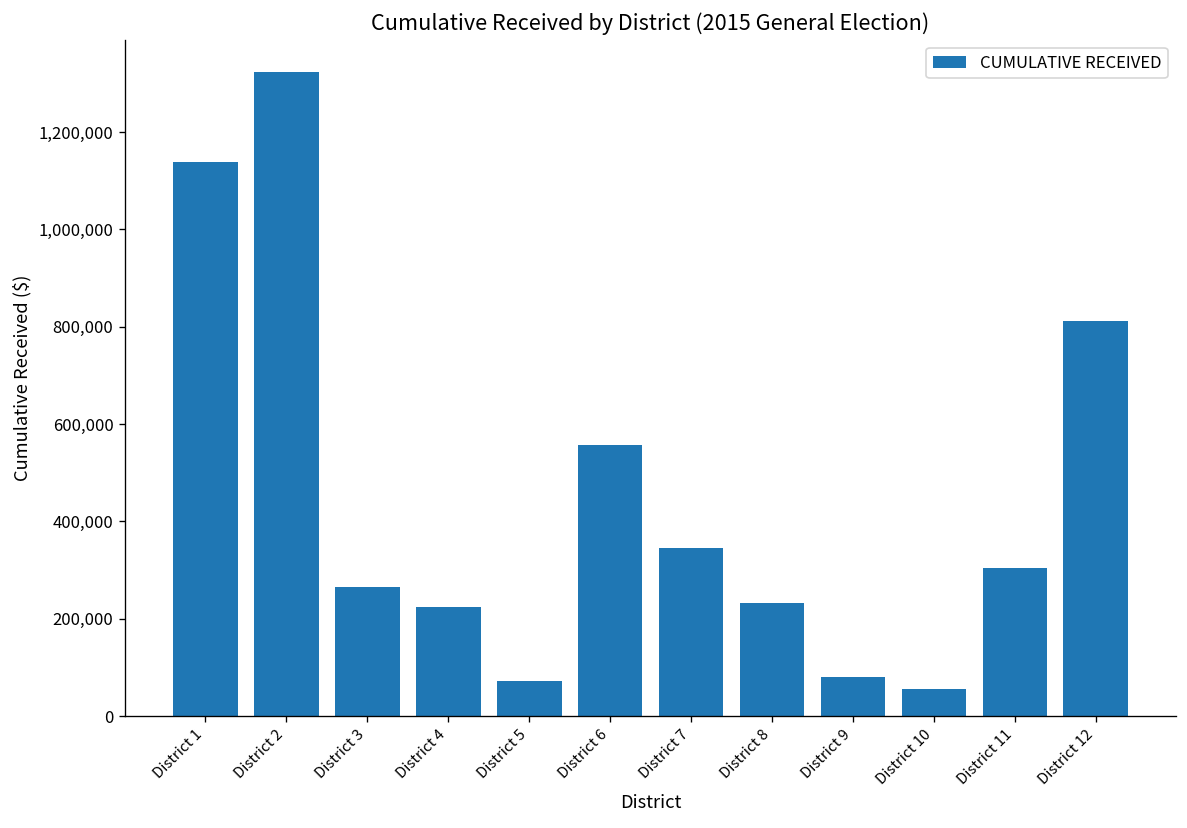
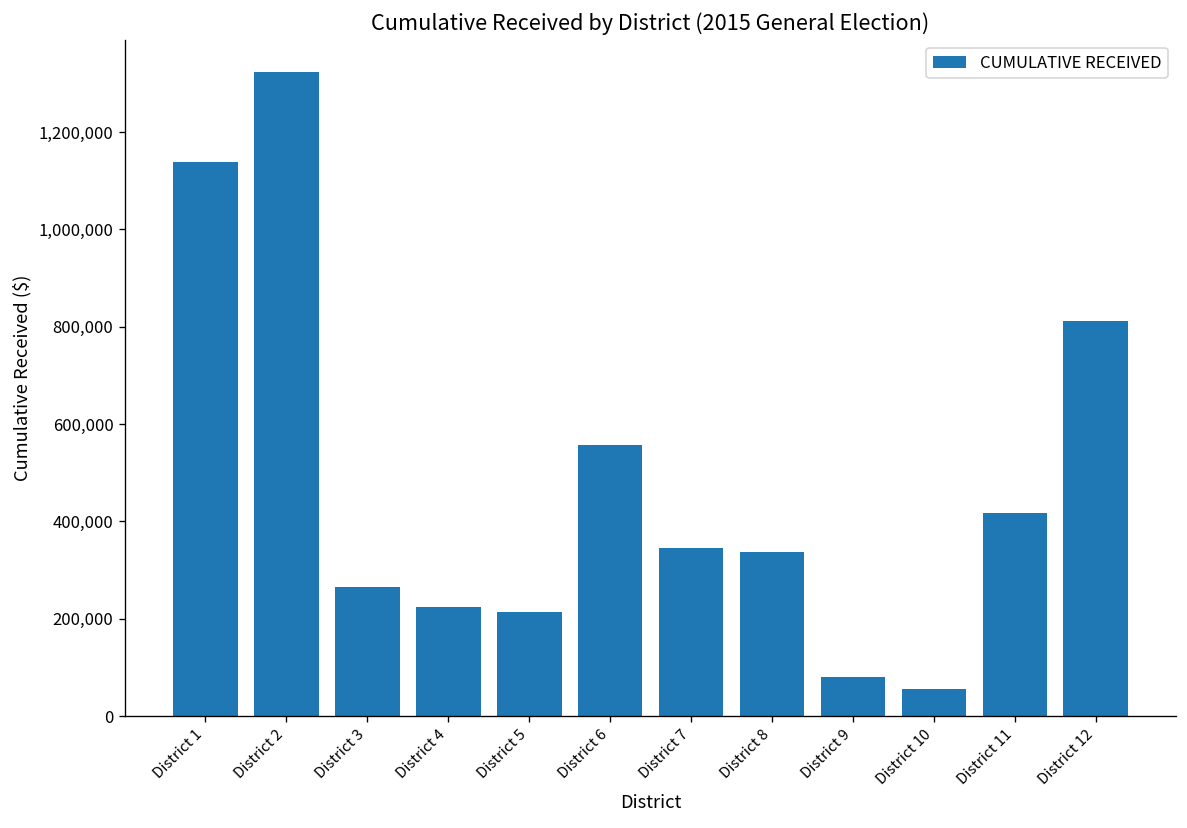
  {
    "District 1": "1,140,000",
    "District 2": "1,320,000",
    "District 3": "270,000",
    "District 4": "220,000",
-   "District 5": "70,000",
+   "District 5": "210,000",
    "District 6": "560,000",
    "District 7": "350,000",
-   "District 8": "230,000",
+   "District 8": "340,000",
    "District 9": "80,000",
    "District 10": "60,000",
-   "District 11": "300,000",
+   "District 11": "420,000",
    "District 12": "810,000"
  }
